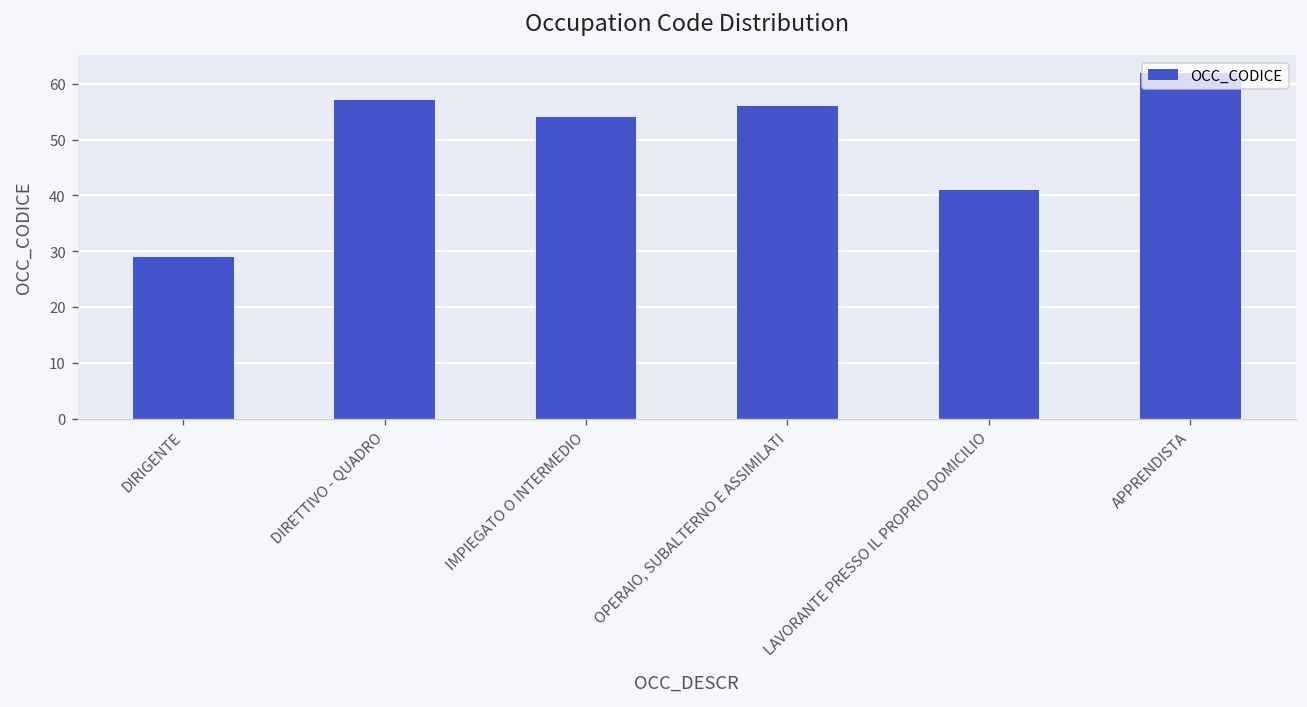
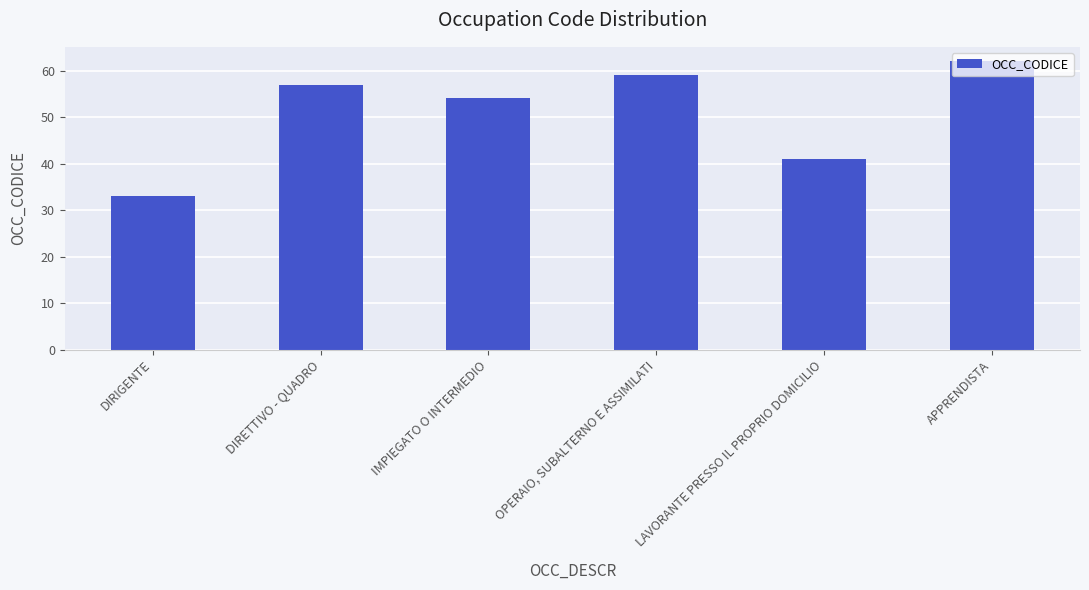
  {
-   "DIRIGENTE": 29,
+   "DIRIGENTE": 33,
    "DIRETTIVO - QUADRO": 57,
    "IMPIEGATO O INTERMEDIO": 54,
-   "OPERAIO, SUBALTERNO E ASSIMILATI": 56,
+   "OPERAIO, SUBALTERNO E ASSIMILATI": 59,
    "LAVORANTE PRESSO IL PROPRIO DOMICILIO": 41
  }
